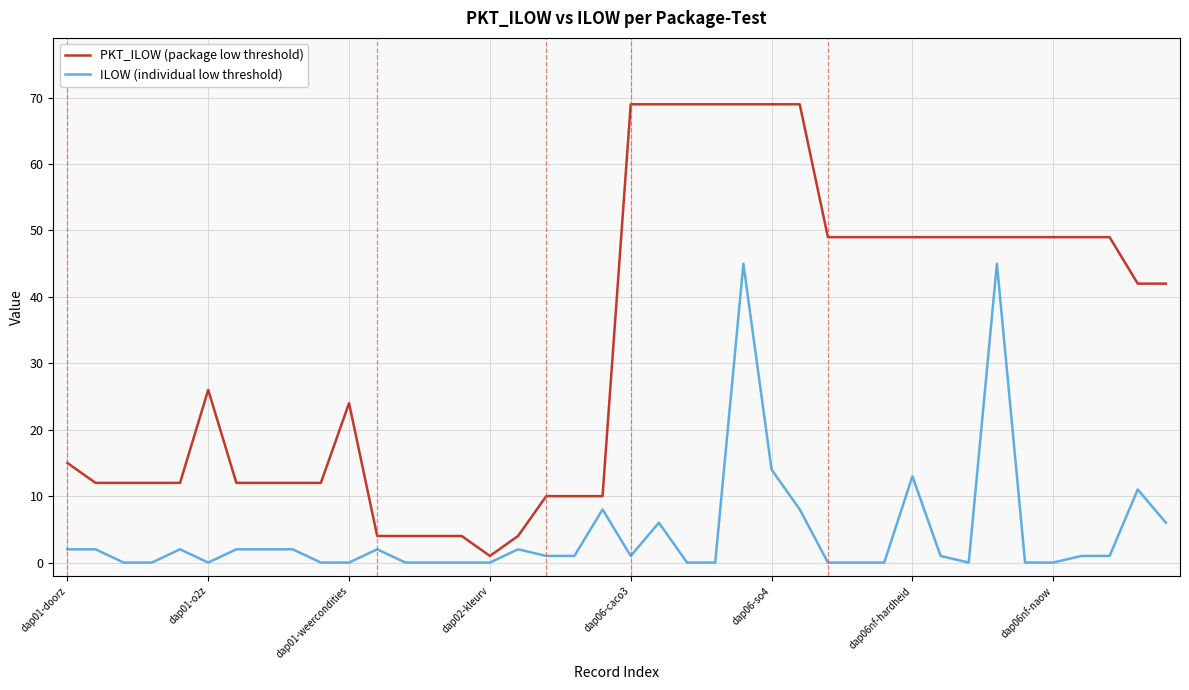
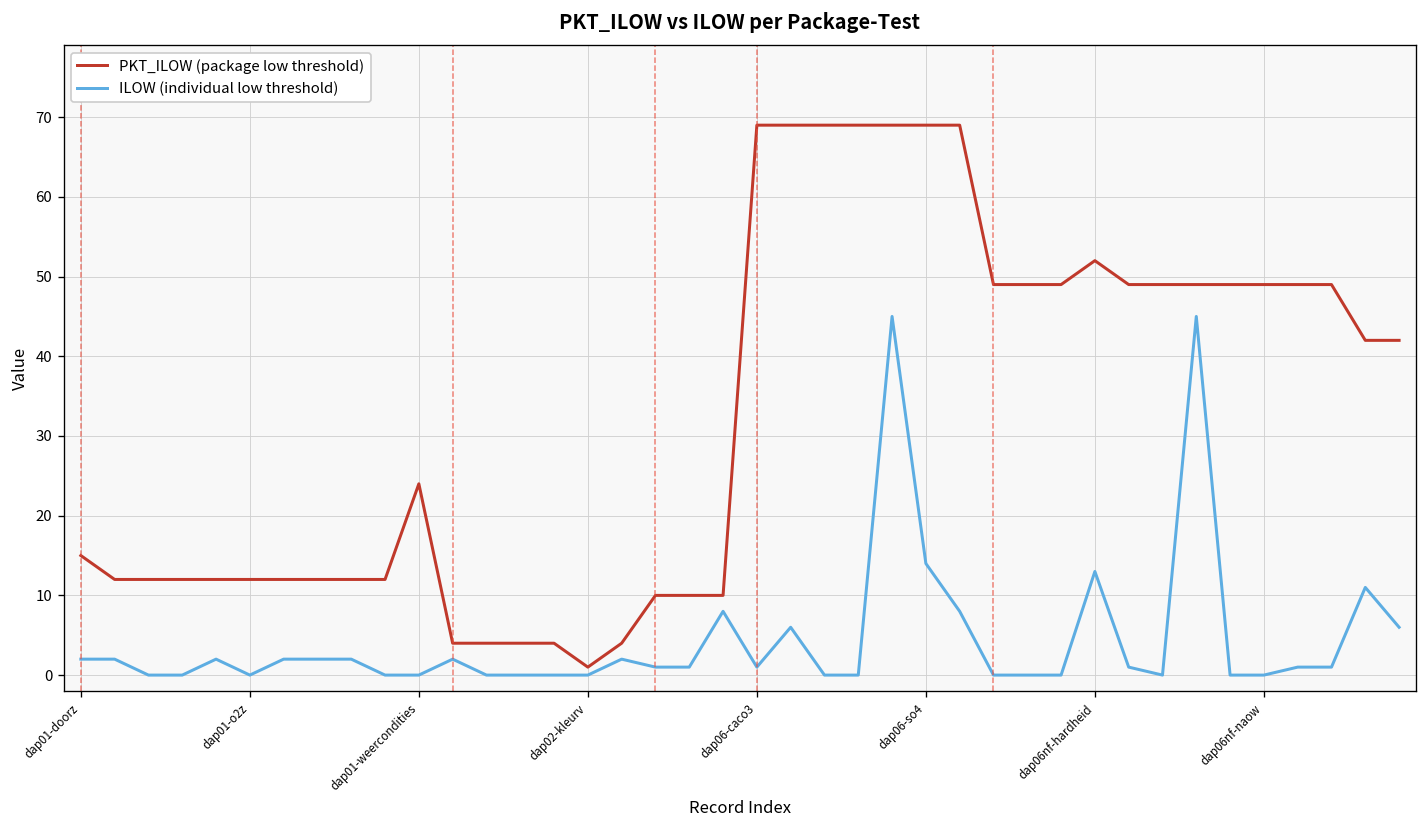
  {
    "PKT_ILOW (package low threshold)": {
      "dap01-doorz": 15,
-     "dap01-o2z": 26,
+     "dap01-o2z": 12,
      "dap01-weercondities": 24,
      "dap02-kleurv": 1,
      "dap06-caco3": 69,
      "dap06-so4": 69,
-     "dap06nf-hardheid": 49,
+     "dap06nf-hardheid": 52,
      "dap06nf-naow": 49
    },
    "ILOW (individual low threshold)": {
      "dap01-doorz": 2,
      "dap01-o2z": 0,
      "dap01-weercondities": 0,
      "dap02-kleurv": 0,
      "dap06-caco3": 1,
      "dap06-so4": 14,
      "dap06nf-hardheid": 13,
      "dap06nf-naow": 0
    }
  }
